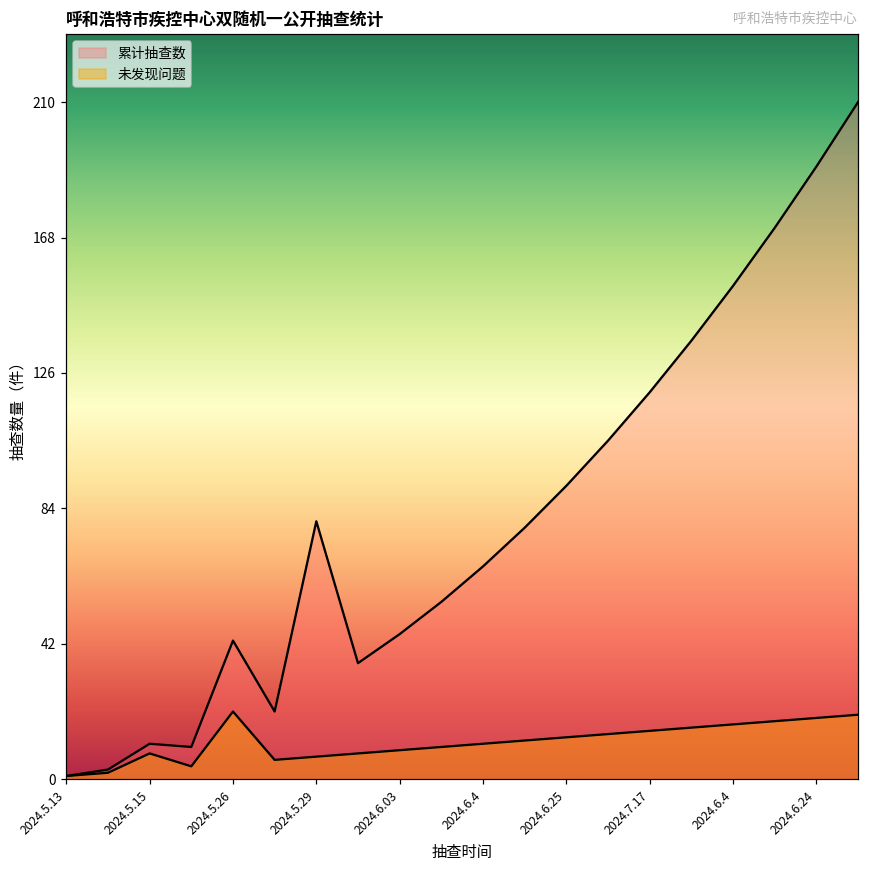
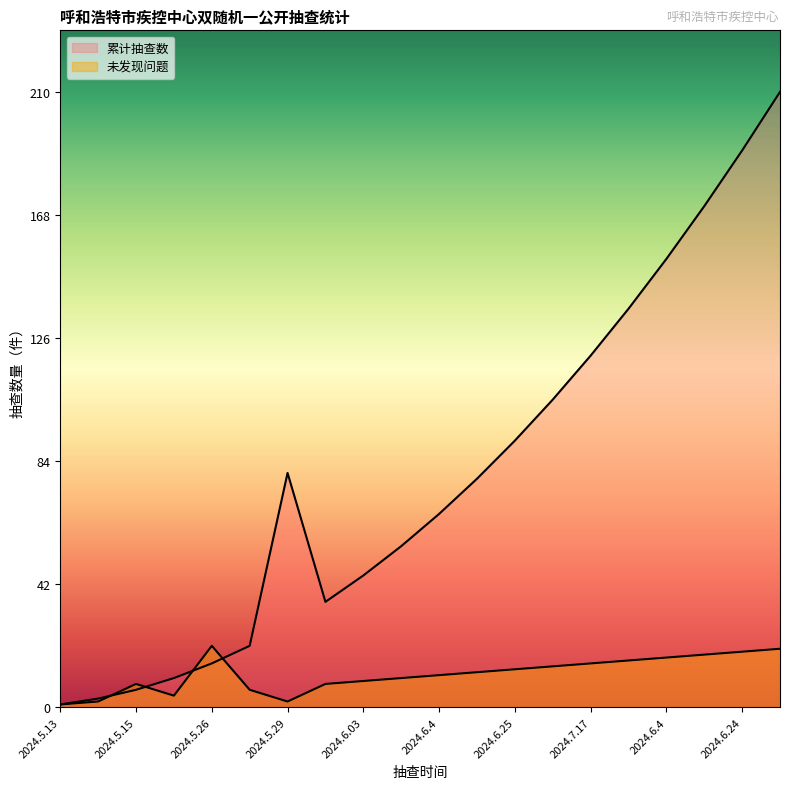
  {
    "累计抽查数": {
-     "2024.5.15": 11,
-     "2024.5.26": 43,
+     "2024.5.15": 6,
+     "2024.5.26": 15,
      "2024.5.29": 80,
      "2024.6.03": 45
    },
    "未发现问题": {
      "2024.5.15": 8,
      "2024.5.26": 21,
-     "2024.5.29": 7,
+     "2024.5.29": 2,
      "2024.6.03": 9
    }
  }
